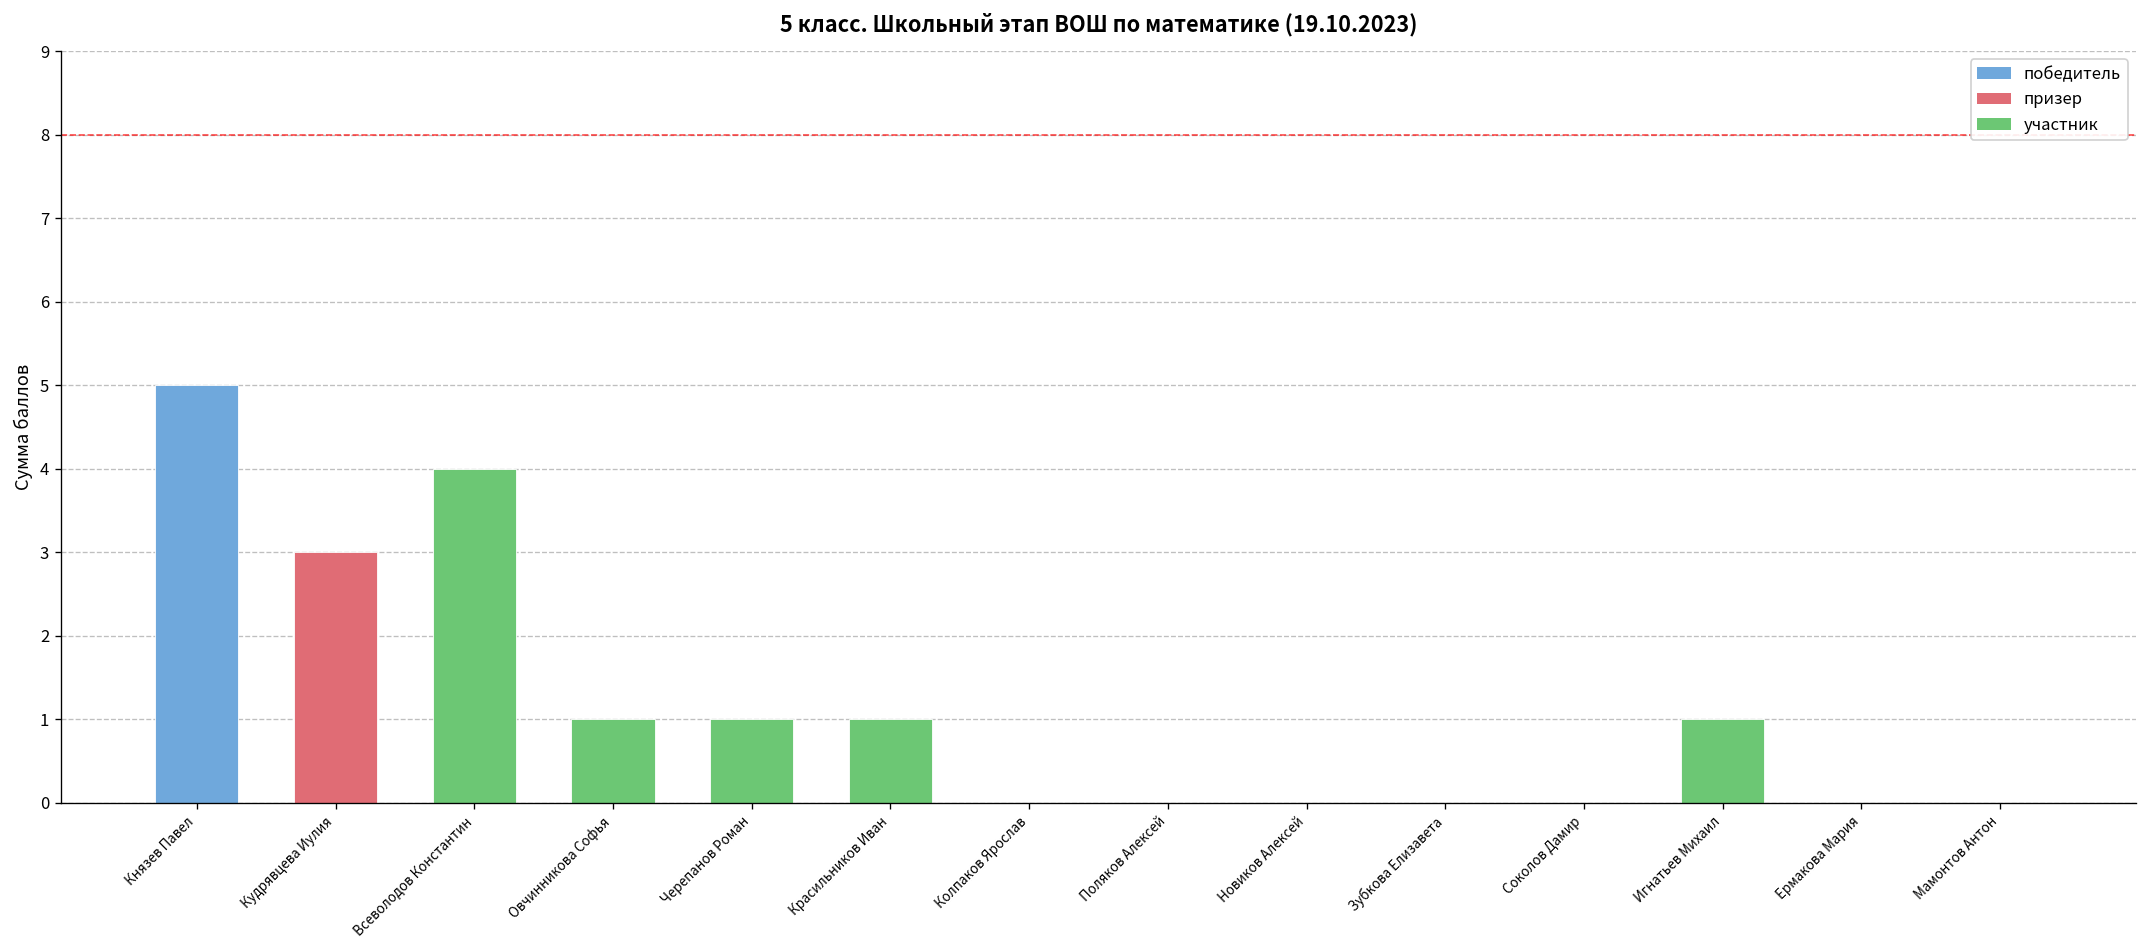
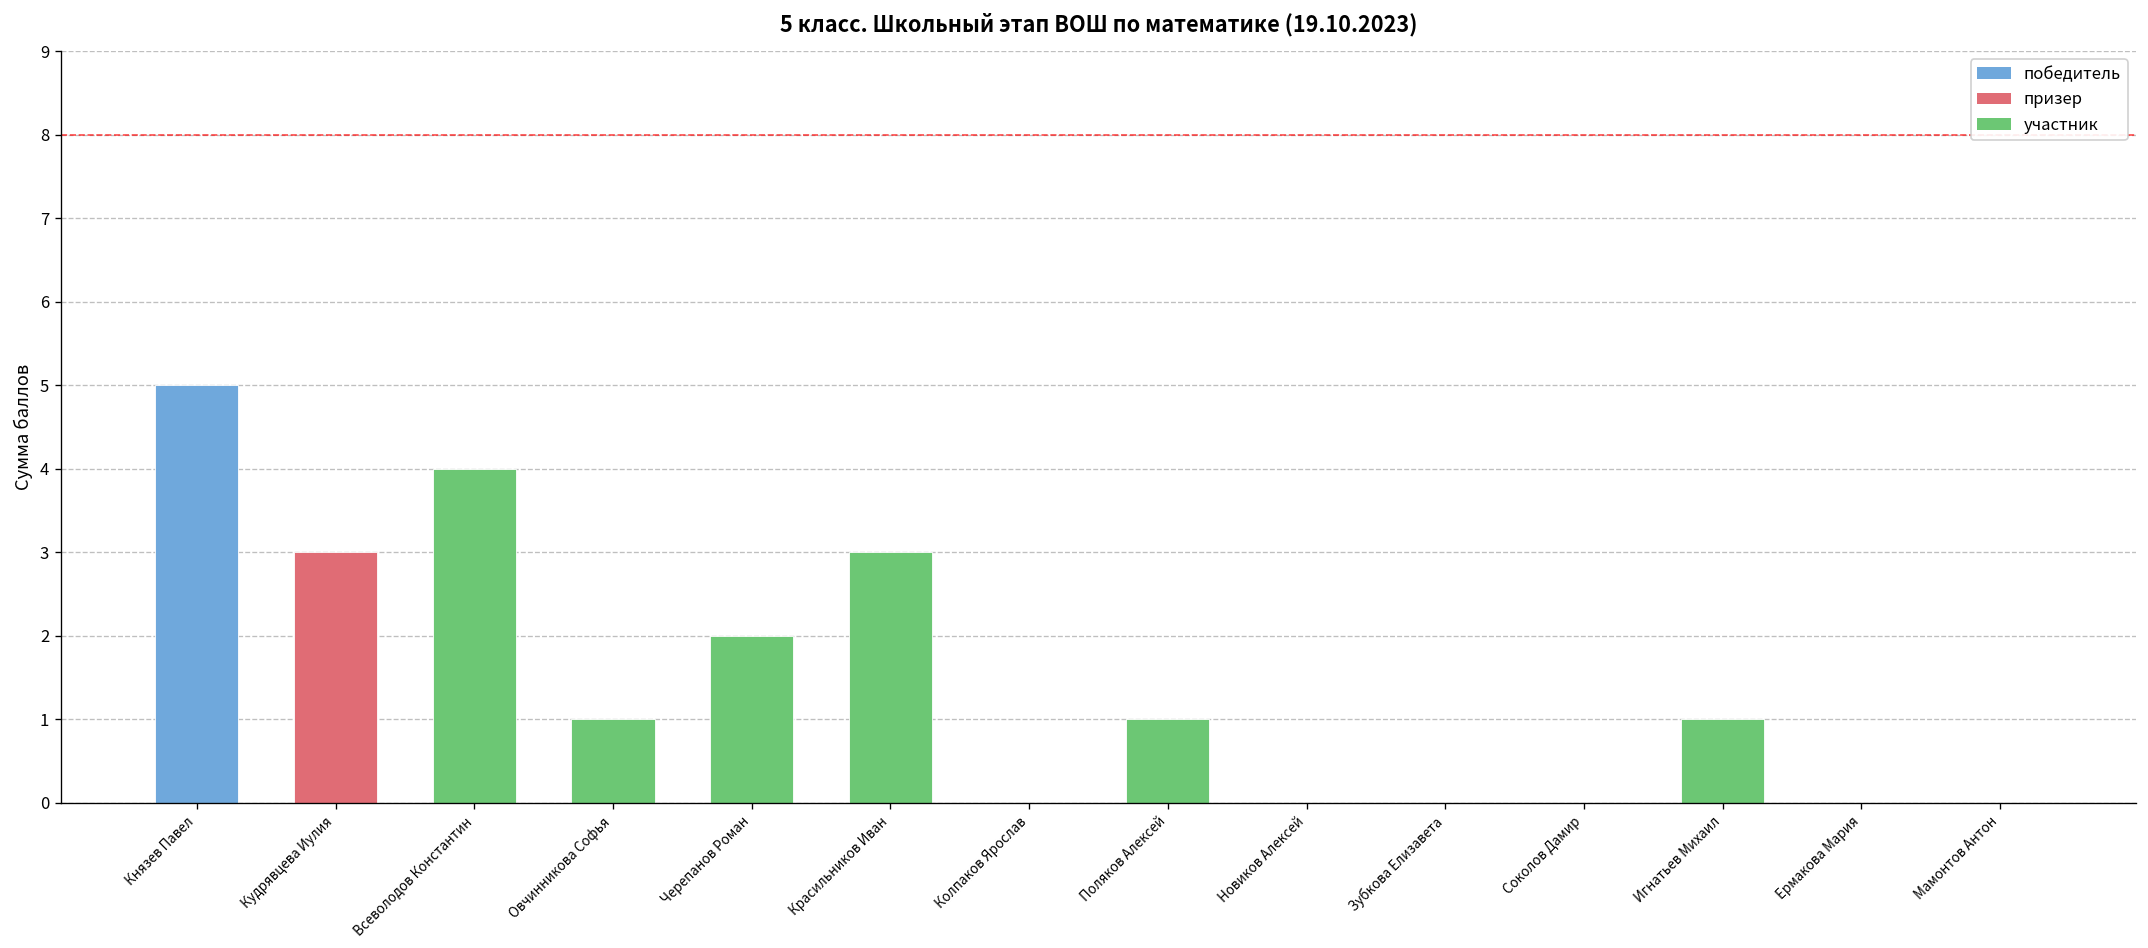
  {
    "Князев Павел": 5,
    "Кудрявцева Иулия": 3,
    "Всеволодов Константин": 4,
    "Овчинникова Софья": 1,
-   "Черепанов Роман": 1,
-   "Красильников Иван": 1,
+   "Черепанов Роман": 2,
+   "Красильников Иван": 3,
    "Колпаков Ярослав": 0,
-   "Поляков Алексей": 0,
+   "Поляков Алексей": 1,
    "Новиков Алексей": 0,
    "Зубкова Елизавета": 0,
    "Соколов Дамир": 0,
    "Игнатьев Михаил": 1,
    "Ермакова Мария": 0,
    "Мамонтов Антон": 0
  }
